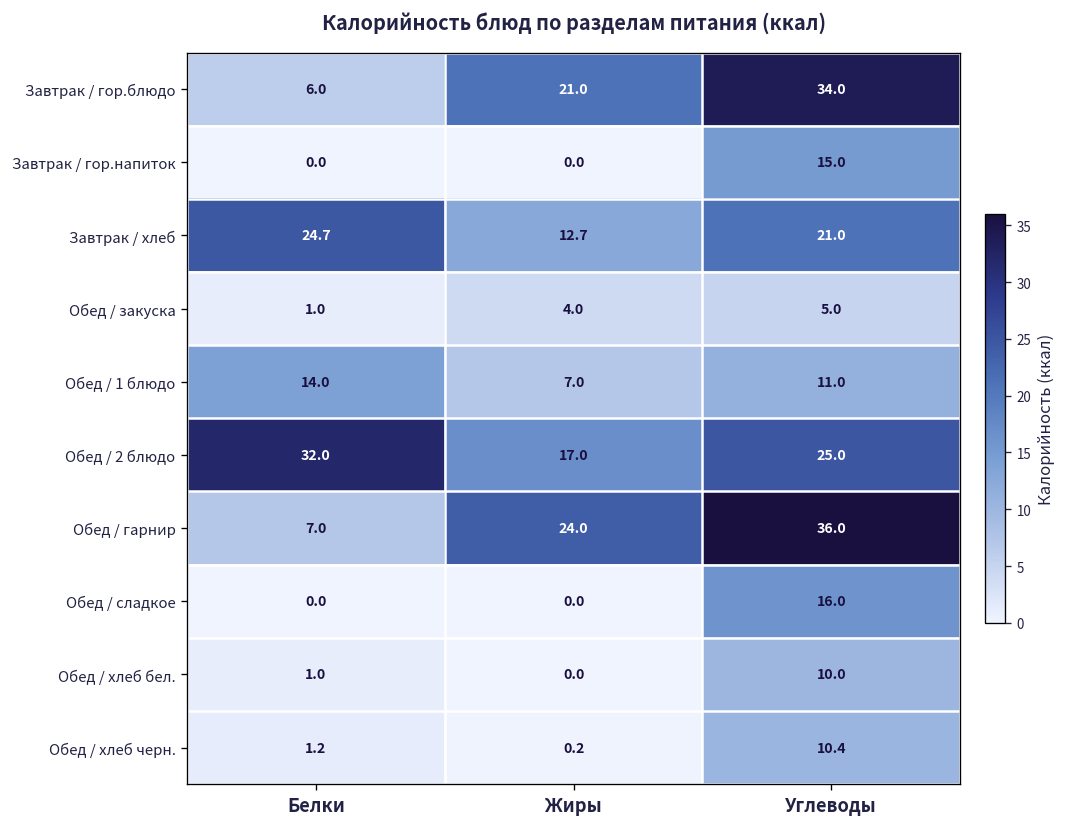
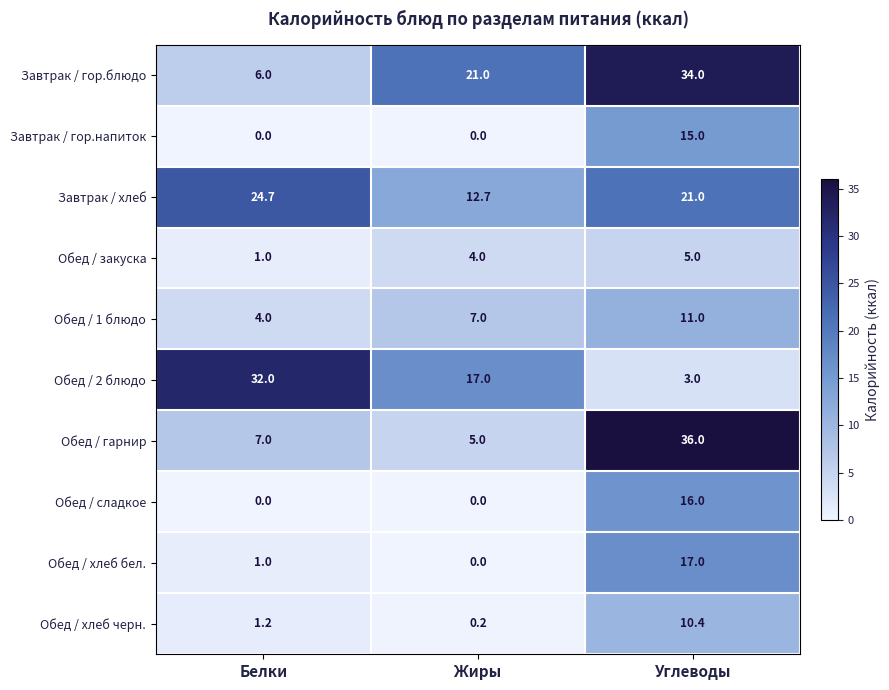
  {
    "Завтрак / гор.блюдо": {
      "Белки": 6.0,
      "Жиры": 21.0,
      "Углеводы": 34.0
    },
    "Завтрак / гор.напиток": {
      "Белки": 0.0,
      "Жиры": 0.0,
      "Углеводы": 15.0
    },
    "Завтрак / хлеб": {
      "Белки": 24.7,
      "Жиры": 12.7,
      "Углеводы": 21.0
    },
    "Обед / закуска": {
      "Белки": 1.0,
      "Жиры": 4.0,
      "Углеводы": 5.0
    },
    "Обед / 1 блюдо": {
-     "Белки": 14.0,
+     "Белки": 4.0,
      "Жиры": 7.0,
      "Углеводы": 11.0
    },
    "Обед / 2 блюдо": {
      "Белки": 32.0,
      "Жиры": 17.0,
-     "Углеводы": 25.0
+     "Углеводы": 3.0
    },
    "Обед / гарнир": {
      "Белки": 7.0,
-     "Жиры": 24.0,
+     "Жиры": 5.0,
      "Углеводы": 36.0
    },
    "Обед / сладкое": {
      "Белки": 0.0,
      "Жиры": 0.0,
      "Углеводы": 16.0
    },
    "Обед / хлеб бел.": {
      "Белки": 1.0,
      "Жиры": 0.0,
-     "Углеводы": 10.0
+     "Углеводы": 17.0
    },
    "Обед / хлеб черн.": {
      "Белки": 1.2,
      "Жиры": 0.2,
      "Углеводы": 10.4
    }
  }
